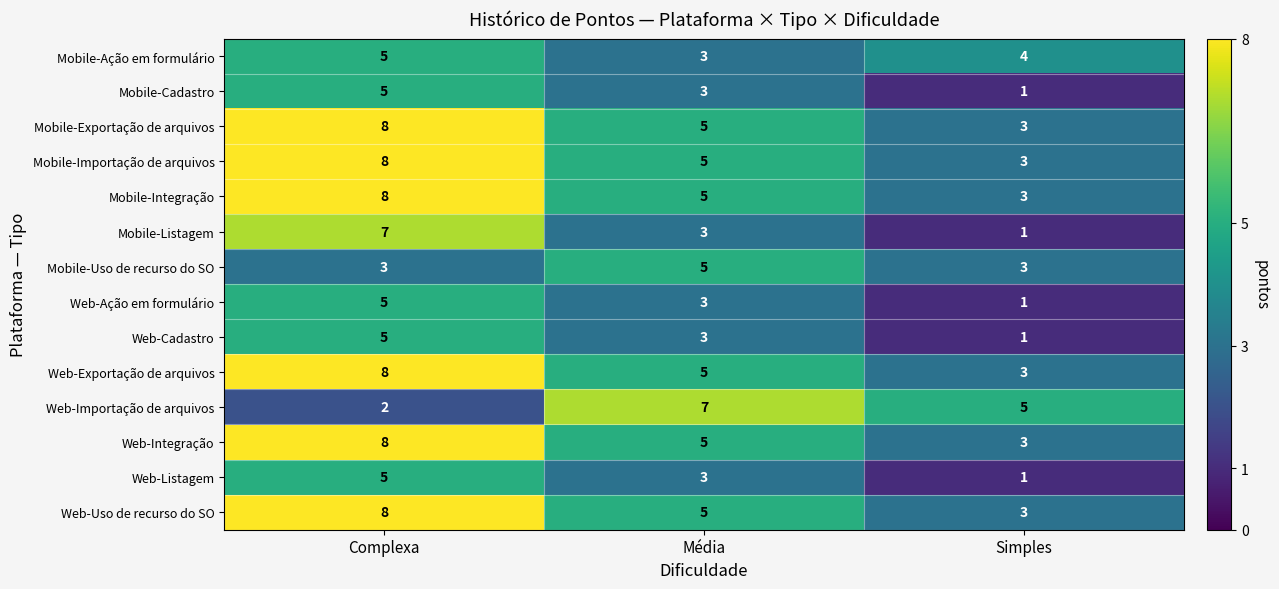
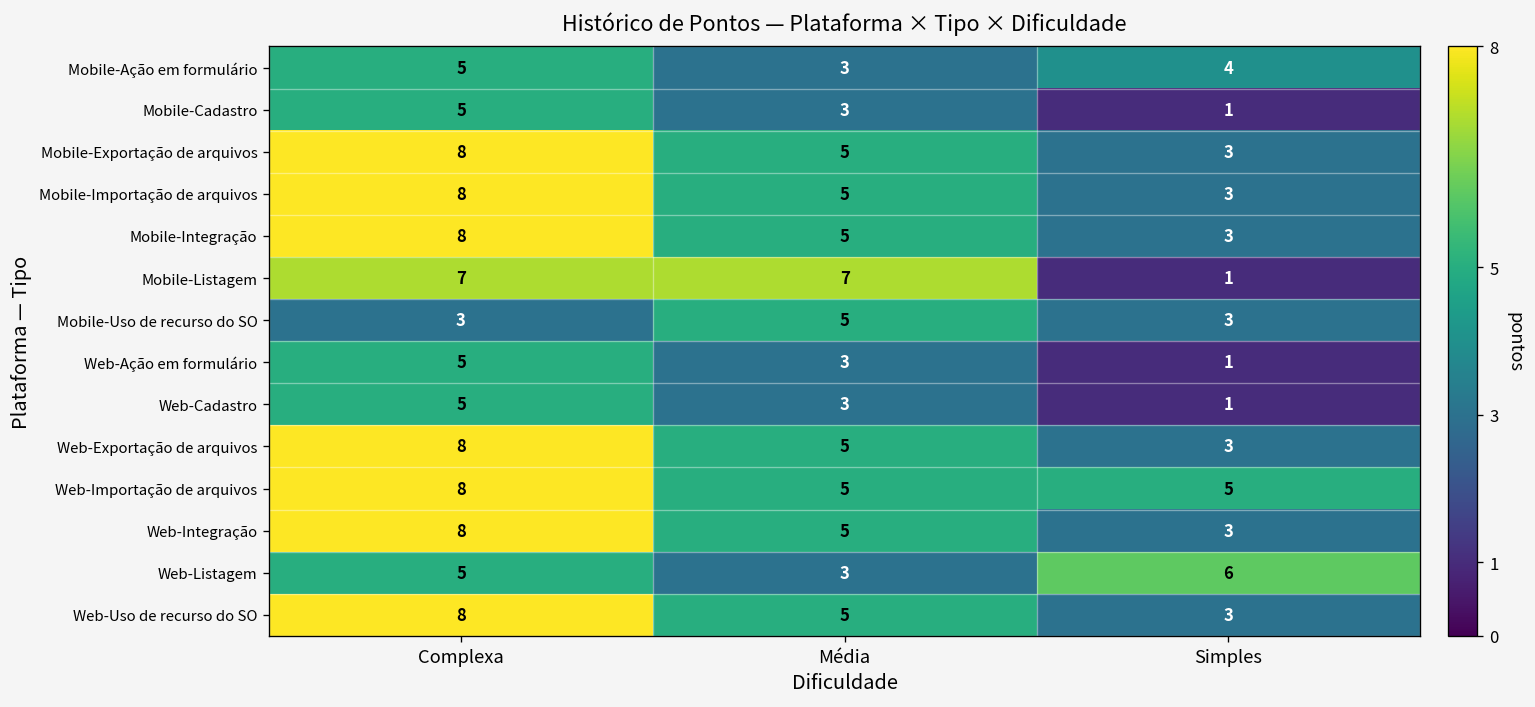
  {
    "Mobile-Ação em formulário": {
      "Complexa": 5,
      "Média": 3,
      "Simples": 4
    },
    "Mobile-Cadastro": {
      "Complexa": 5,
      "Média": 3,
      "Simples": 1
    },
    "Mobile-Exportação de arquivos": {
      "Complexa": 8,
      "Média": 5,
      "Simples": 3
    },
    "Mobile-Importação de arquivos": {
      "Complexa": 8,
      "Média": 5,
      "Simples": 3
    },
    "Mobile-Integração": {
      "Complexa": 8,
      "Média": 5,
      "Simples": 3
    },
    "Mobile-Listagem": {
      "Complexa": 7,
-     "Média": 3,
+     "Média": 7,
      "Simples": 1
    },
    "Mobile-Uso de recurso do SO": {
      "Complexa": 3,
      "Média": 5,
      "Simples": 3
    },
    "Web-Ação em formulário": {
      "Complexa": 5,
      "Média": 3,
      "Simples": 1
    },
    "Web-Cadastro": {
      "Complexa": 5,
      "Média": 3,
      "Simples": 1
    },
    "Web-Exportação de arquivos": {
      "Complexa": 8,
      "Média": 5,
      "Simples": 3
    },
    "Web-Importação de arquivos": {
-     "Complexa": 2,
-     "Média": 7,
+     "Complexa": 8,
+     "Média": 5,
      "Simples": 5
    },
    "Web-Integração": {
      "Complexa": 8,
      "Média": 5,
      "Simples": 3
    },
    "Web-Listagem": {
      "Complexa": 5,
      "Média": 3,
-     "Simples": 1
+     "Simples": 6
    },
    "Web-Uso de recurso do SO": {
      "Complexa": 8,
      "Média": 5,
      "Simples": 3
    }
  }
